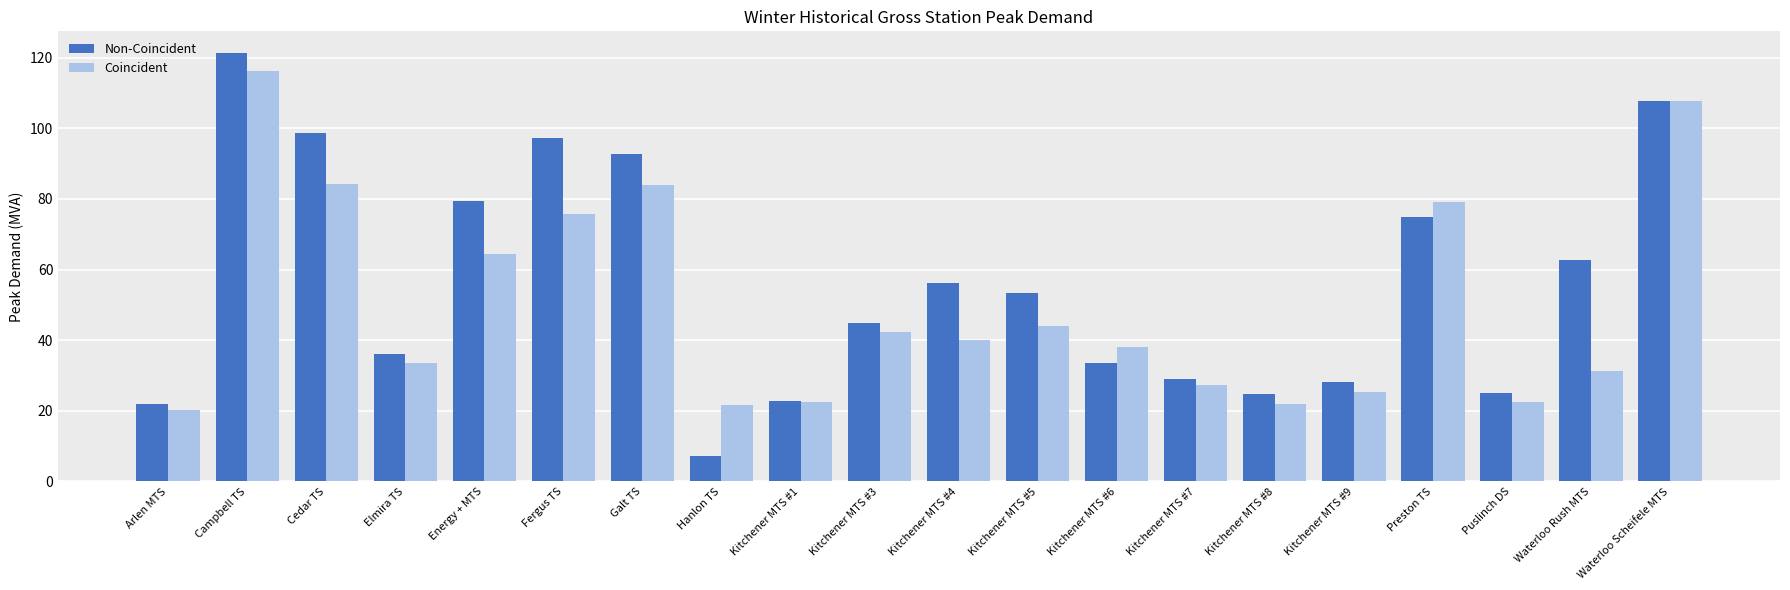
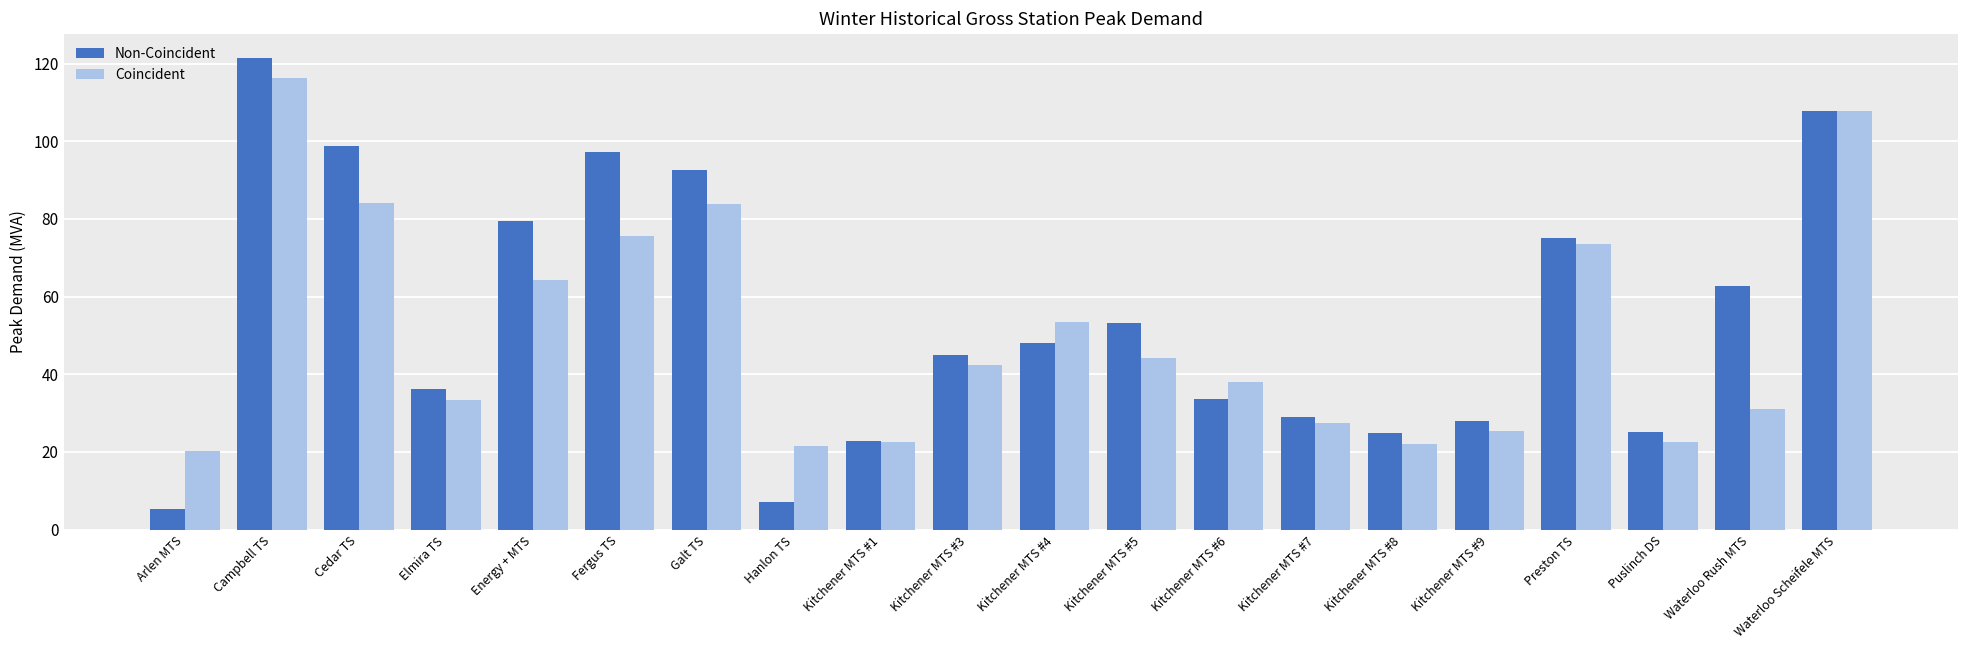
  {
    "Non-Coincident": {
-     "Arlen MTS": 22,
+     "Arlen MTS": 5,
      "Campbell TS": 121,
      "Cedar TS": 99,
      "Elmira TS": 36,
      "Energy + MTS": 79,
      "Fergus TS": 97,
      "Galt TS": 93,
      "Hanlon TS": 7,
      "Kitchener MTS #1": 23,
      "Kitchener MTS #3": 45,
-     "Kitchener MTS #4": 56,
+     "Kitchener MTS #4": 48,
      "Kitchener MTS #5": 53,
      "Kitchener MTS #6": 34,
      "Kitchener MTS #7": 29,
      "Kitchener MTS #8": 25,
      "Kitchener MTS #9": 28,
      "Preston TS": 75,
      "Puslinch DS": 25,
      "Waterloo Rush MTS": 63,
      "Waterloo Scheifele MTS": 108
    },
    "Coincident": {
      "Arlen MTS": 20,
      "Campbell TS": 116,
      "Cedar TS": 84,
      "Elmira TS": 33,
      "Energy + MTS": 64,
      "Fergus TS": 76,
      "Galt TS": 84,
      "Hanlon TS": 22,
      "Kitchener MTS #1": 22,
      "Kitchener MTS #3": 42,
-     "Kitchener MTS #4": 40,
+     "Kitchener MTS #4": 53,
      "Kitchener MTS #5": 44,
      "Kitchener MTS #6": 38,
      "Kitchener MTS #7": 27,
      "Kitchener MTS #8": 22,
      "Kitchener MTS #9": 25,
-     "Preston TS": 79,
+     "Preston TS": 74,
      "Puslinch DS": 23,
      "Waterloo Rush MTS": 31,
      "Waterloo Scheifele MTS": 108
    }
  }
